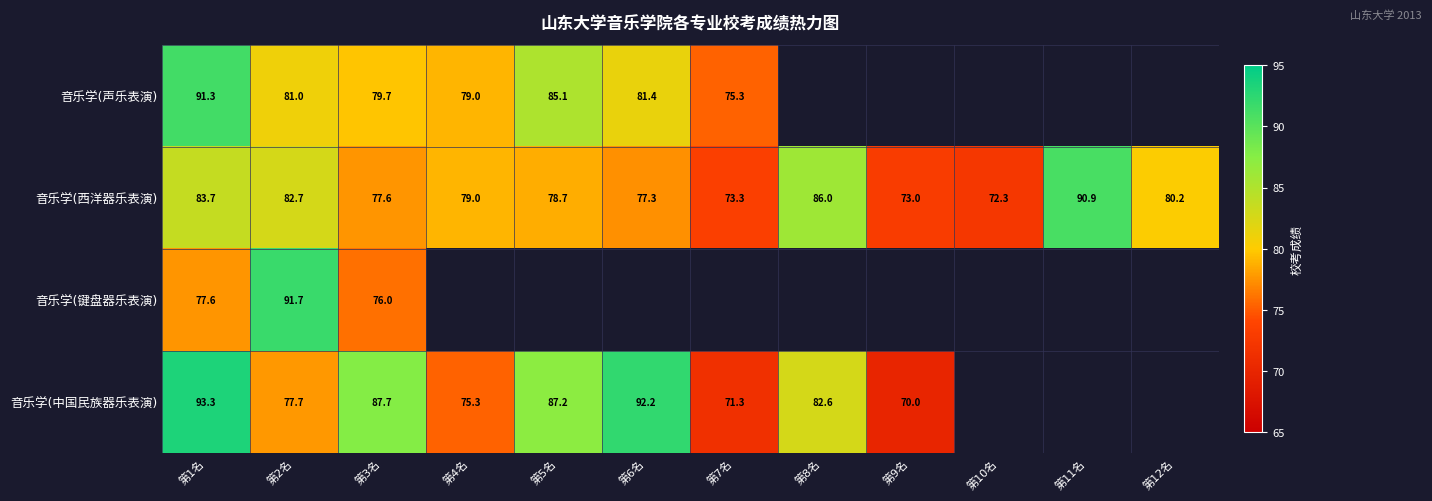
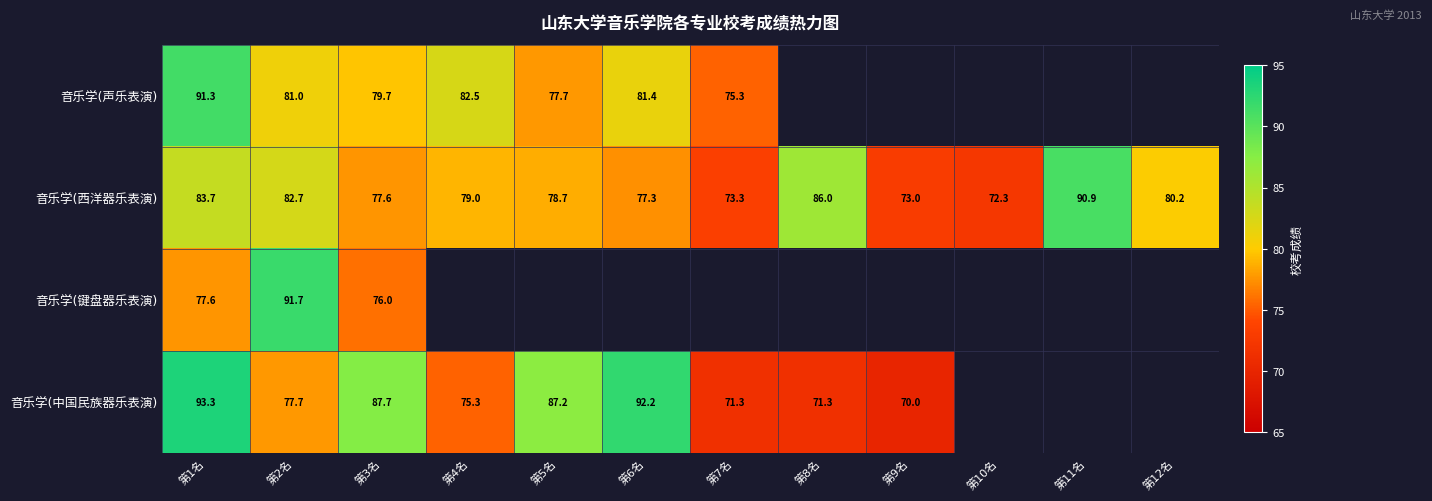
  {
    "音乐学(声乐表演)": {
      "第1名": 91.3,
      "第2名": 81.0,
      "第3名": 79.7,
-     "第4名": 79.0,
-     "第5名": 85.1,
+     "第4名": 82.5,
+     "第5名": 77.7,
      "第6名": 81.4,
      "第7名": 75.3
    },
    "音乐学(西洋器乐表演)": {
      "第1名": 83.7,
      "第2名": 82.7,
      "第3名": 77.6,
      "第4名": 79.0,
      "第5名": 78.7,
      "第6名": 77.3,
      "第7名": 73.3,
      "第8名": 86.0,
      "第9名": 73.0,
      "第10名": 72.3,
      "第11名": 90.9,
      "第12名": 80.2
    },
    "音乐学(键盘器乐表演)": {
      "第1名": 77.6,
      "第2名": 91.7,
      "第3名": 76.0
    },
    "音乐学(中国民族器乐表演)": {
      "第1名": 93.3,
      "第2名": 77.7,
      "第3名": 87.7,
      "第4名": 75.3,
      "第5名": 87.2,
      "第6名": 92.2,
      "第7名": 71.3,
-     "第8名": 82.6,
+     "第8名": 71.3,
      "第9名": 70.0
    }
  }
